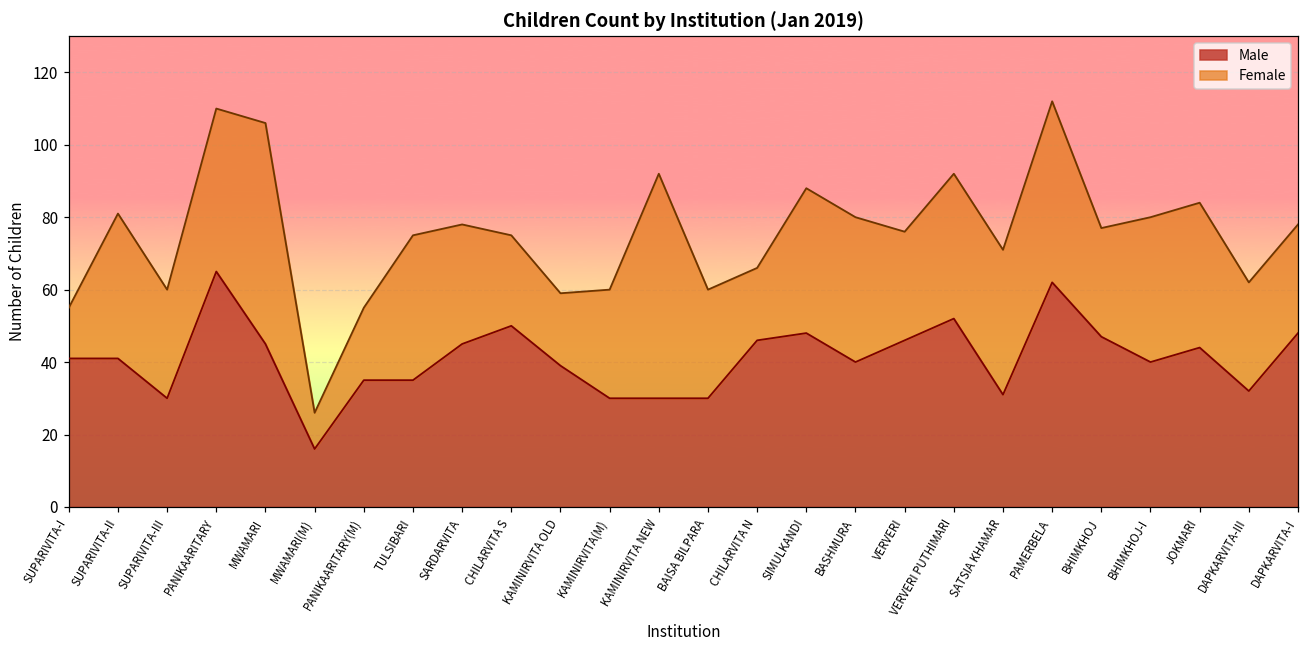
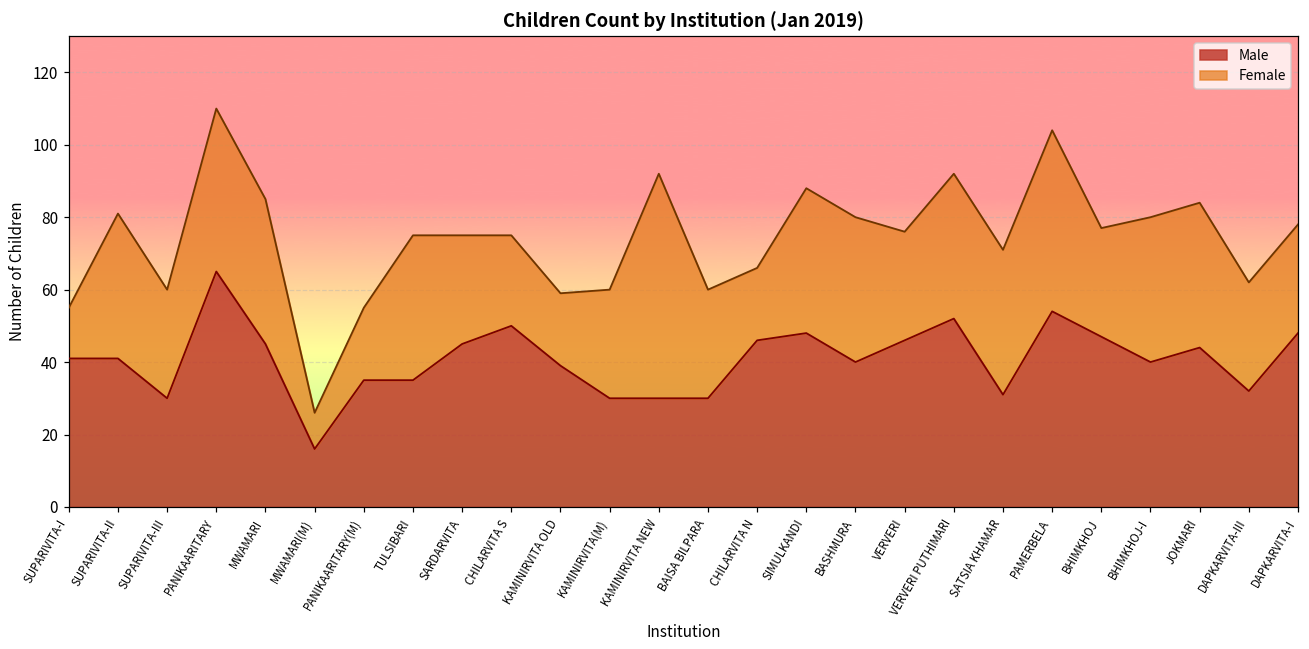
  {
    "Male": {
      "SUPARIVITA-I": 41,
      "SUPARIVITA-II": 41,
      "SUPARIVITA-III": 30,
      "PANIKAARITARY": 65,
      "MWAMARI": 45,
      "MWAMARI(M)": 16,
      "PANIKAARITARY(M)": 35,
      "TULSIBARI": 35,
      "SARDARVITA": 45,
      "CHILARVITA S": 50,
      "KAMINIRVITA OLD": 39,
      "KAMINIRVITA(M)": 30,
      "KAMINIRVITA NEW": 30,
      "BAISA BILPARA": 30,
      "CHILARVITA N": 46,
      "SIMULKANDI": 48,
      "BASHMURA": 40,
      "VERVERI": 46,
      "VERVERI PUTHIMARI": 52,
      "SATSIA KHAMAR": 31,
-     "PAMERBELA": 62,
+     "PAMERBELA": 54,
      "BHIMKHOJ": 47,
      "BHIMKHOJ-I": 40,
      "JOKMARI": 44,
      "DAPKARVITA-III": 32,
      "DAPKARVITA-I": 48
    },
    "Female": {
      "SUPARIVITA-I": 14,
      "SUPARIVITA-II": 40,
      "SUPARIVITA-III": 30,
      "PANIKAARITARY": 45,
-     "MWAMARI": 61,
+     "MWAMARI": 40,
      "MWAMARI(M)": 10,
      "PANIKAARITARY(M)": 20,
      "TULSIBARI": 40,
-     "SARDARVITA": 33,
+     "SARDARVITA": 30,
      "CHILARVITA S": 25,
      "KAMINIRVITA OLD": 20,
      "KAMINIRVITA(M)": 30,
      "KAMINIRVITA NEW": 62,
      "BAISA BILPARA": 30,
      "CHILARVITA N": 20,
      "SIMULKANDI": 40,
      "BASHMURA": 40,
      "VERVERI": 30,
      "VERVERI PUTHIMARI": 40,
      "SATSIA KHAMAR": 40,
      "PAMERBELA": 50,
      "BHIMKHOJ": 30,
      "BHIMKHOJ-I": 40,
      "JOKMARI": 40,
      "DAPKARVITA-III": 30,
      "DAPKARVITA-I": 30
    }
  }
